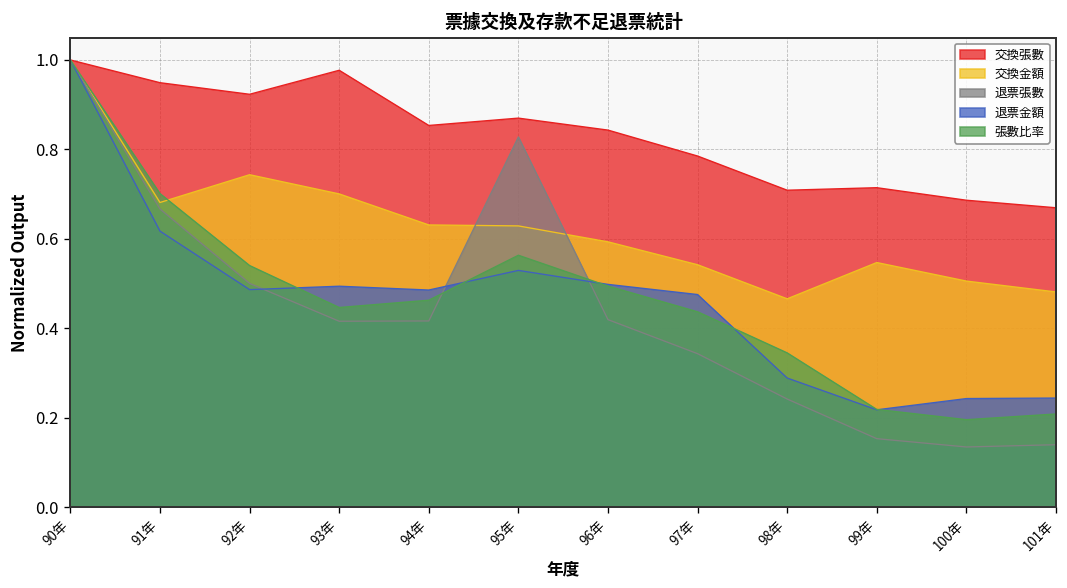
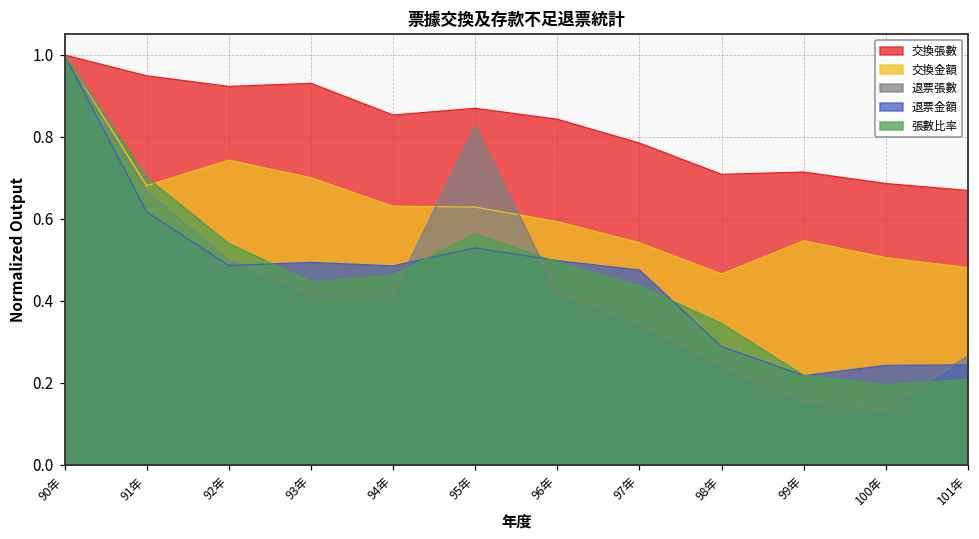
  {
    "交換張數": {
      "91年": 0.95,
      "92年": 0.92,
-     "93年": 0.98,
+     "93年": 0.93,
      "94年": 0.85,
      "95年": 0.87,
      "96年": 0.84,
      "97年": 0.79,
      "98年": 0.71,
      "99年": 0.71,
      "100年": 0.69,
      "101年": 0.67
    },
    "交換金額": {
      "91年": 0.68,
      "92年": 0.74,
      "93年": 0.70,
      "94年": 0.63,
      "95年": 0.63,
      "96年": 0.59,
      "97年": 0.54,
      "98年": 0.47,
      "99年": 0.55,
      "100年": 0.51,
      "101年": 0.48
    },
    "退票張數": {
      "91年": 0.67,
      "92年": 0.50,
      "93年": 0.42,
      "94年": 0.42,
      "95年": 0.83,
      "96年": 0.42,
      "97年": 0.34,
      "98年": 0.24,
      "99年": 0.15,
      "100年": 0.13,
-     "101年": 0.14
+     "101年": 0.27
    },
    "退票金額": {
      "91年": 0.62,
      "92年": 0.49,
      "93年": 0.49,
      "94年": 0.49,
      "95年": 0.53,
      "97年": 0.48,
      "98年": 0.29,
      "100年": 0.24,
      "101年": 0.24
    },
    "張數比率": {
      "91年": 0.70,
      "92年": 0.54,
      "93年": 0.45,
      "94年": 0.46,
      "95年": 0.56,
      "97年": 0.44,
      "98年": 0.34,
      "100年": 0.20,
      "101年": 0.21
    }
  }
